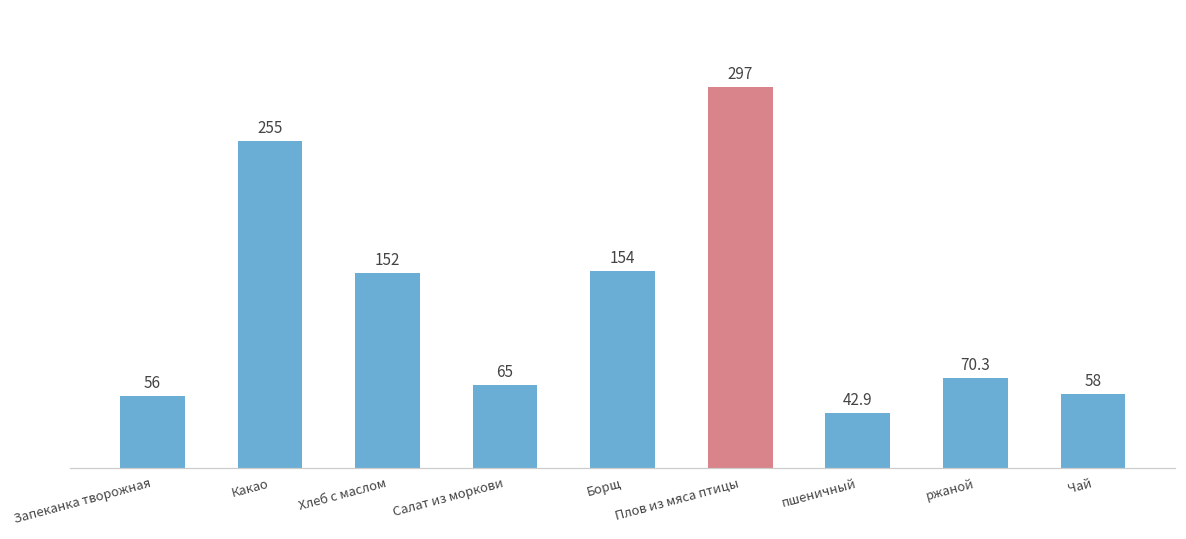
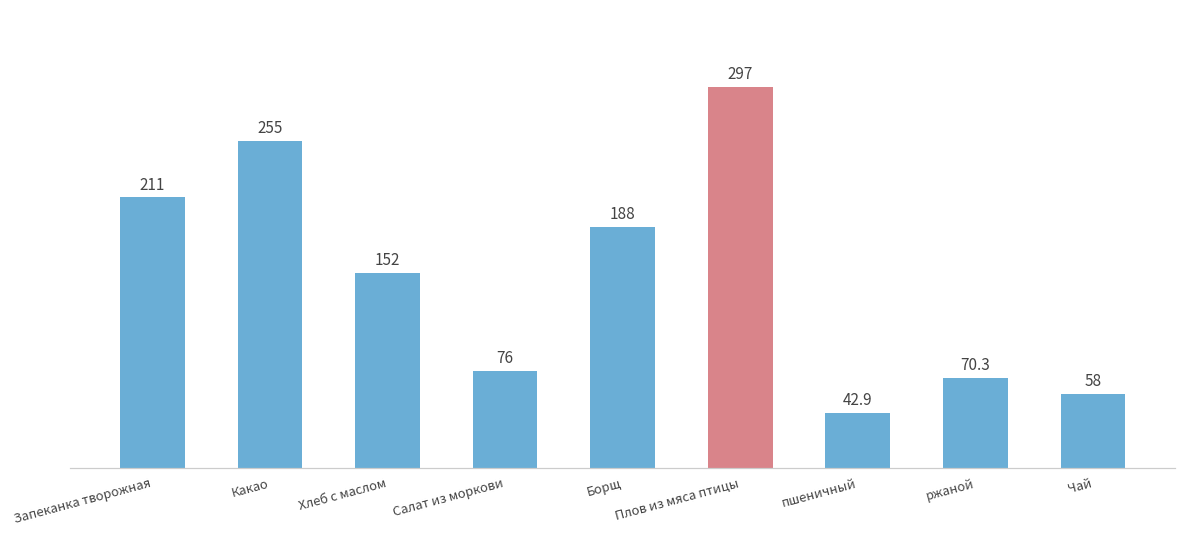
  {
-   "Запеканка творожная": 56,
+   "Запеканка творожная": 211,
    "Какао": 255,
    "Хлеб с маслом": 152,
-   "Салат из моркови": 65,
-   "Борщ": 154,
+   "Салат из моркови": 76,
+   "Борщ": 188,
    "Плов из мяса птицы": 297,
    "пшеничный": 42.9,
    "ржаной": 70.3,
    "Чай": 58
  }
